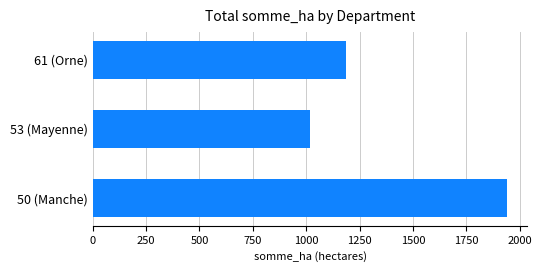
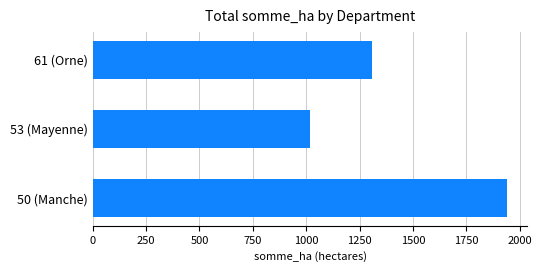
  {
-   "61 (Orne)": 1190,
+   "61 (Orne)": 1310,
    "53 (Mayenne)": 1020,
    "50 (Manche)": 1940
  }
